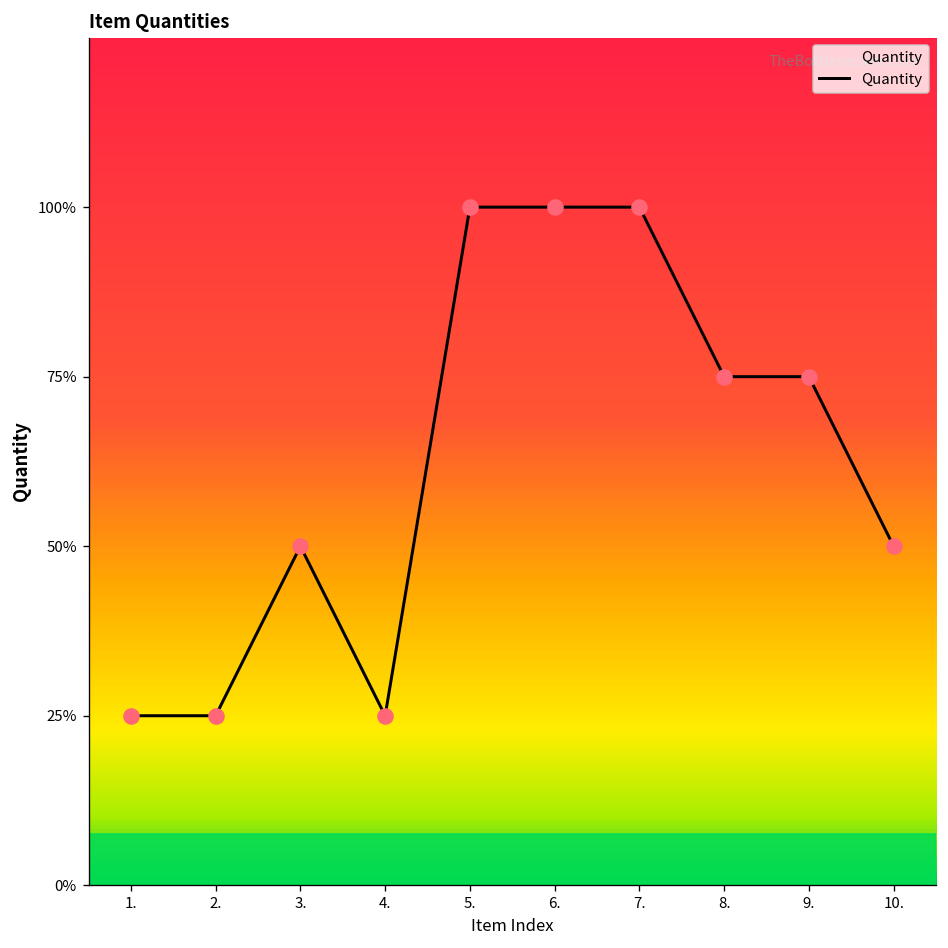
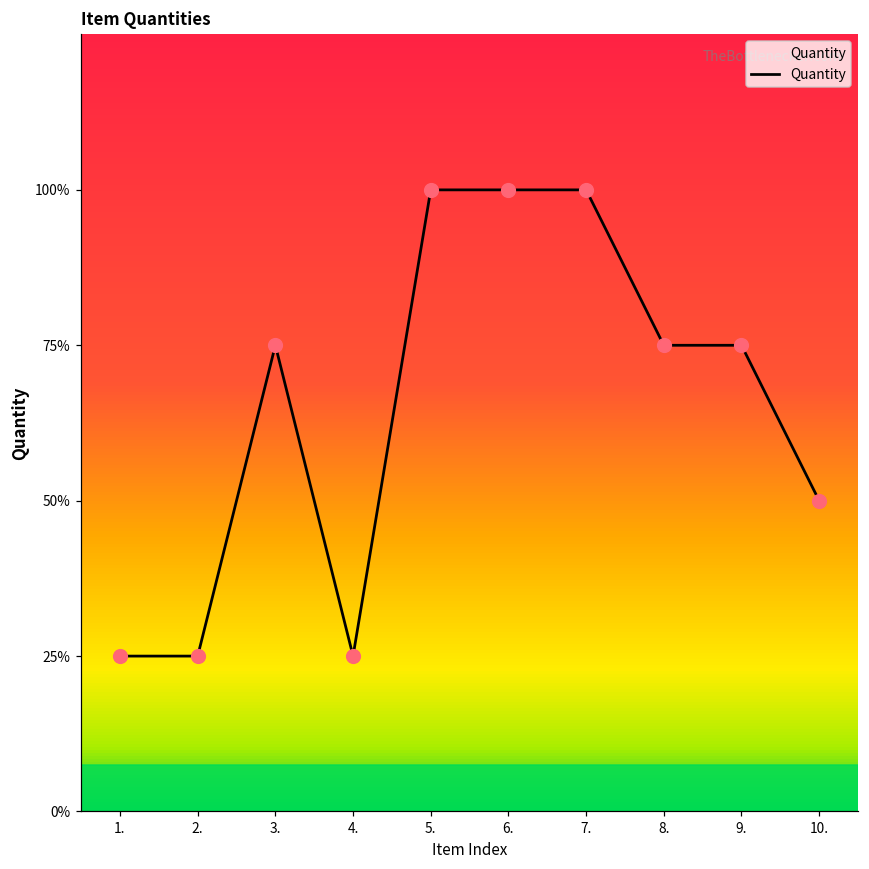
  {
    "1.": "25%",
    "2.": "25%",
-   "3.": "50%",
+   "3.": "75%",
    "4.": "25%",
    "5.": "100%",
    "6.": "100%",
    "7.": "100%",
    "8.": "75%",
    "9.": "75%",
    "10.": "50%"
  }
